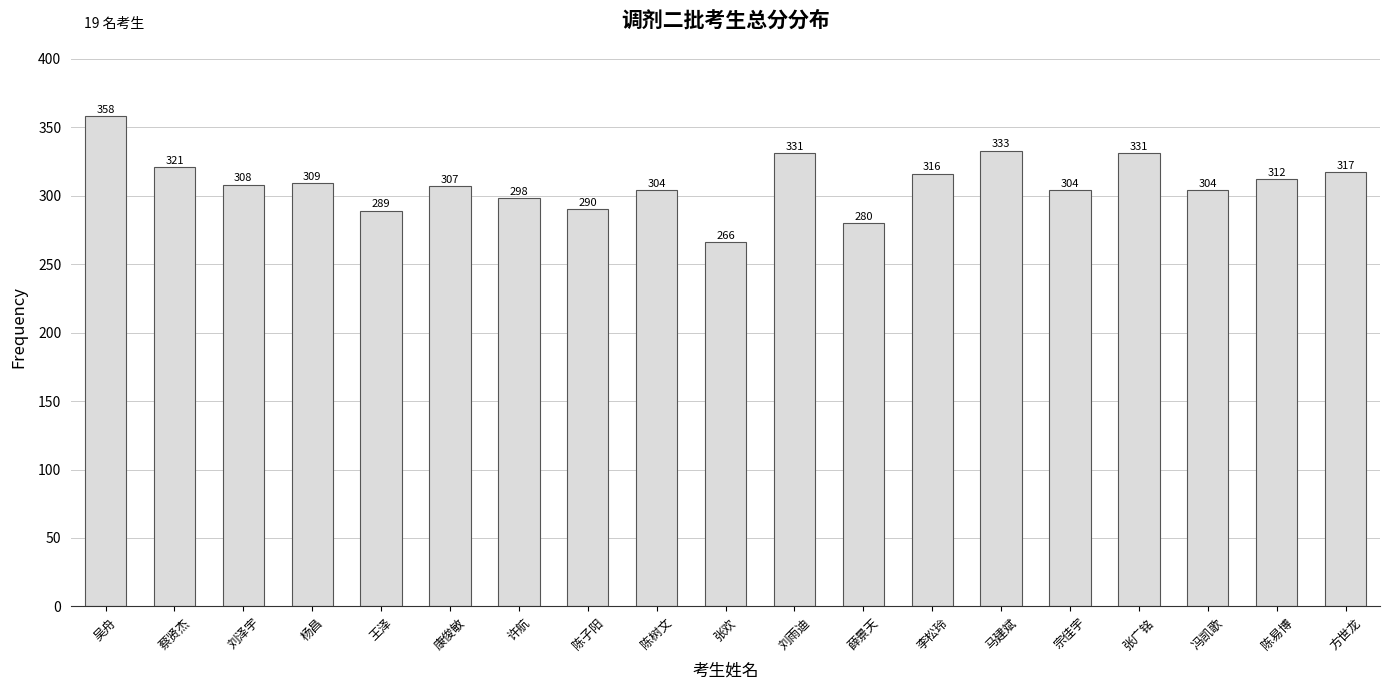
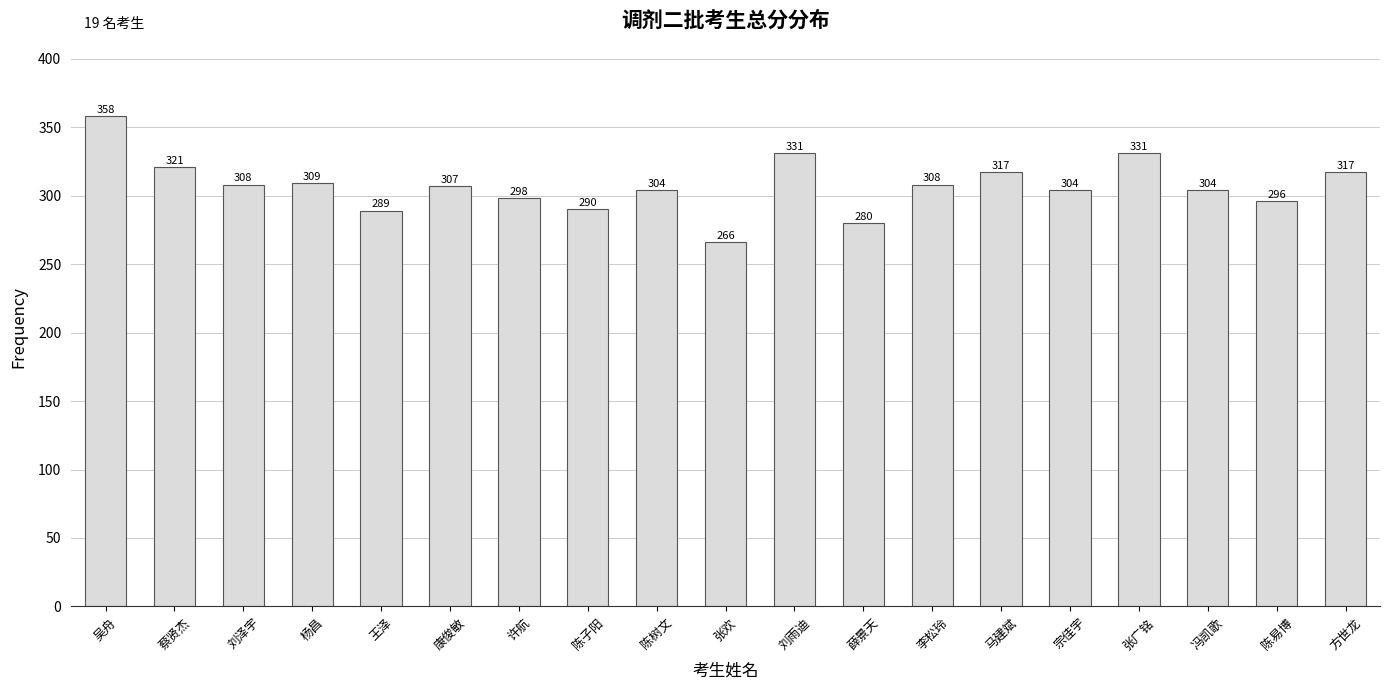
  {
    "吴舟": 358,
    "蔡贤杰": 321,
    "刘泽宇": 308,
    "杨昌": 309,
    "王泽": 289,
    "康俊敏": 307,
    "许航": 298,
    "陈子阳": 290,
    "陈树文": 304,
    "张欢": 266,
    "刘雨迪": 331,
    "薛景天": 280,
-   "李松玲": 316,
-   "马建斌": 333,
+   "李松玲": 308,
+   "马建斌": 317,
    "宗佳宇": 304,
    "张广铭": 331,
    "冯凯歌": 304,
-   "陈易博": 312,
+   "陈易博": 296,
    "方世龙": 317
  }
